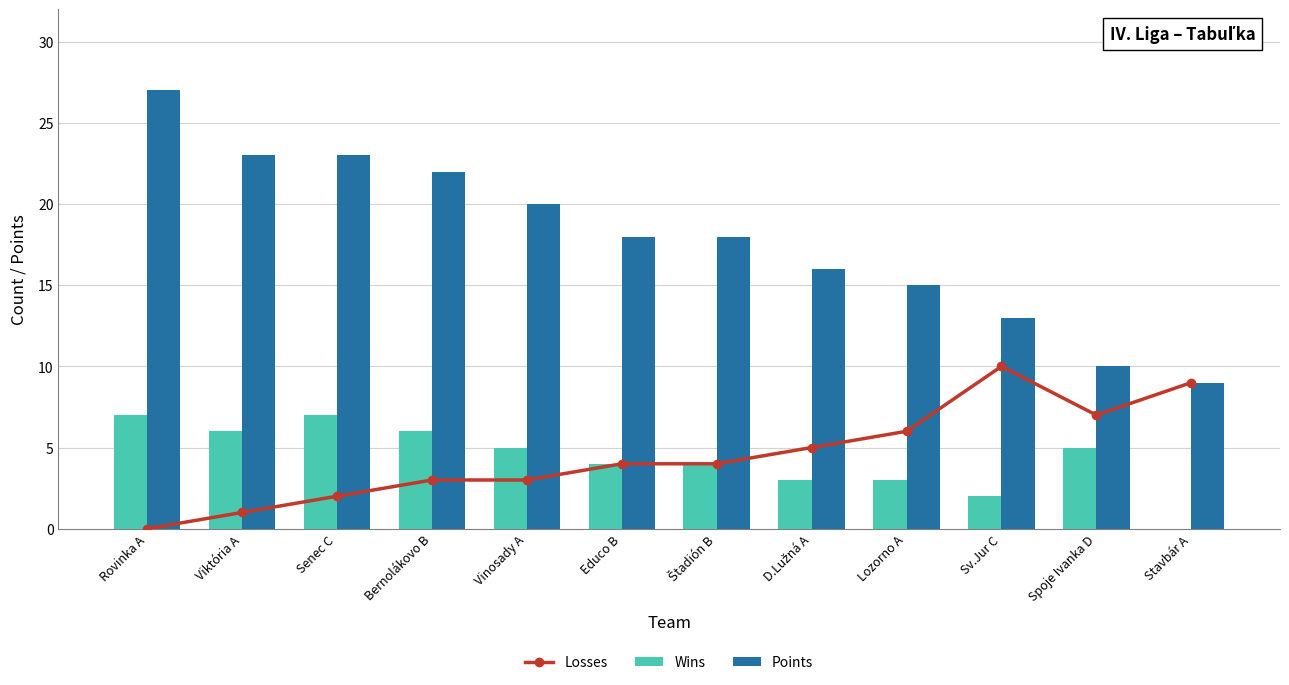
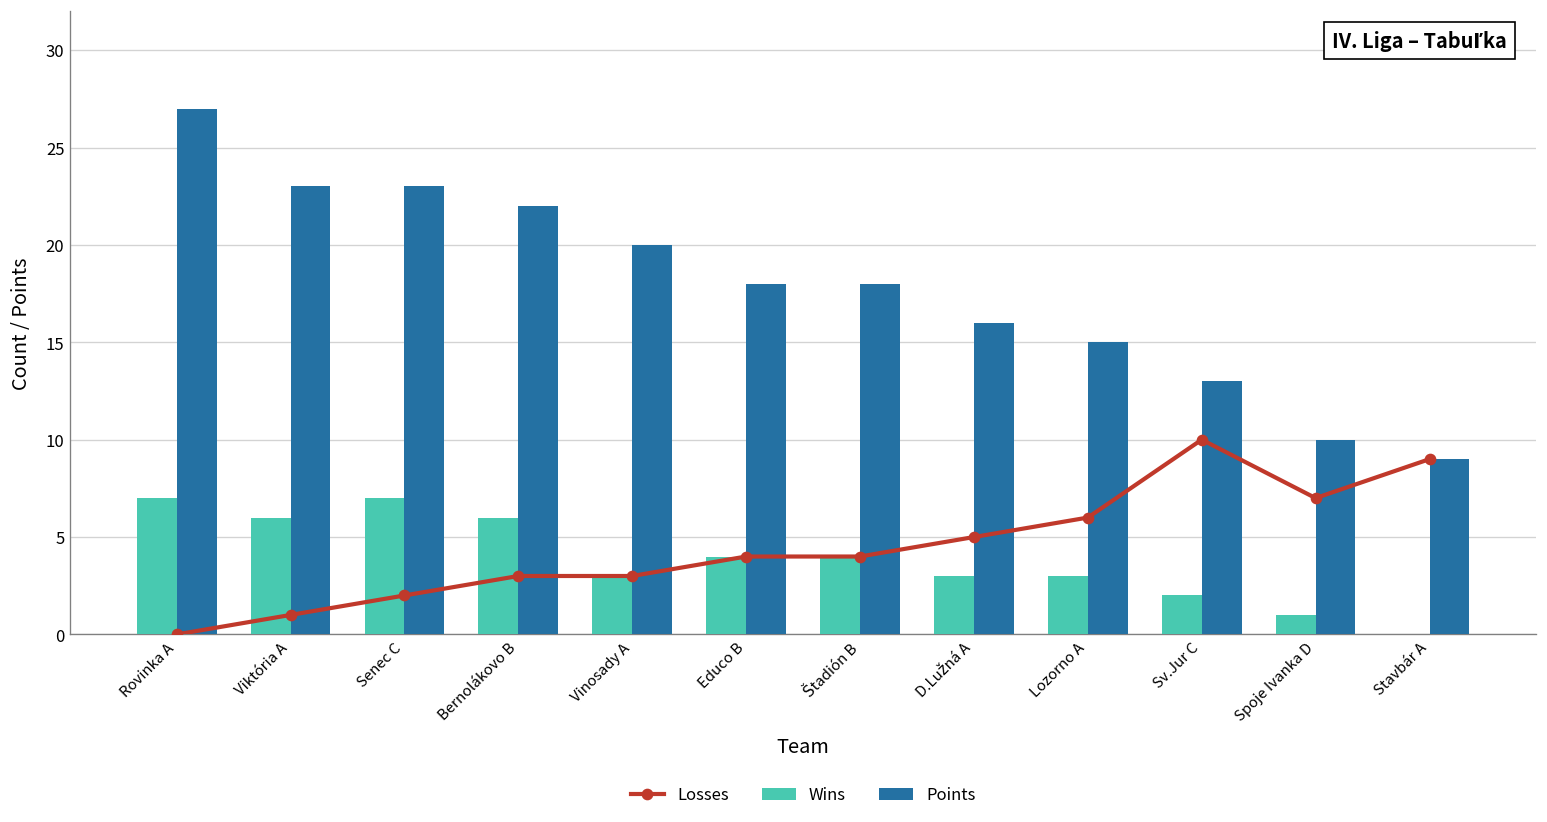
  {
    "Wins": {
      "Rovinka A": 7,
      "Viktória A": 6,
      "Senec C": 7,
      "Bernolákovo B": 6,
-     "Vinosady A": 5,
+     "Vinosady A": 3,
      "Educo B": 4,
      "Štadión B": 4,
      "D.Lužná A": 3,
      "Lozorno A": 3,
      "Sv.Jur C": 2,
-     "Spoje Ivanka D": 5,
+     "Spoje Ivanka D": 1,
      "Stavbár A": 0
    },
    "Losses": {
      "Rovinka A": 0,
      "Viktória A": 1,
      "Senec C": 2,
      "Bernolákovo B": 3,
      "Vinosady A": 3,
      "Educo B": 4,
      "Štadión B": 4,
      "D.Lužná A": 5,
      "Lozorno A": 6,
      "Sv.Jur C": 10,
      "Spoje Ivanka D": 7,
      "Stavbár A": 9
    },
    "Points": {
      "Rovinka A": 27,
      "Viktória A": 23,
      "Senec C": 23,
      "Bernolákovo B": 22,
      "Vinosady A": 20,
      "Educo B": 18,
      "Štadión B": 18,
      "D.Lužná A": 16,
      "Lozorno A": 15,
      "Sv.Jur C": 13,
      "Spoje Ivanka D": 10,
      "Stavbár A": 9
    }
  }
